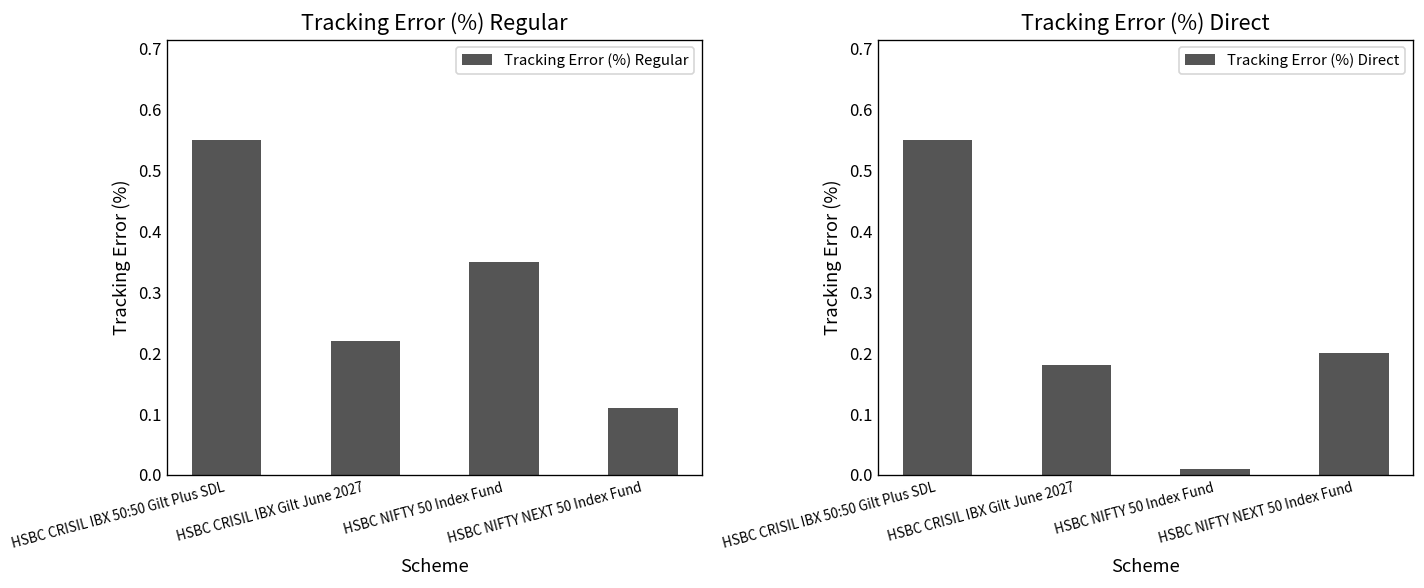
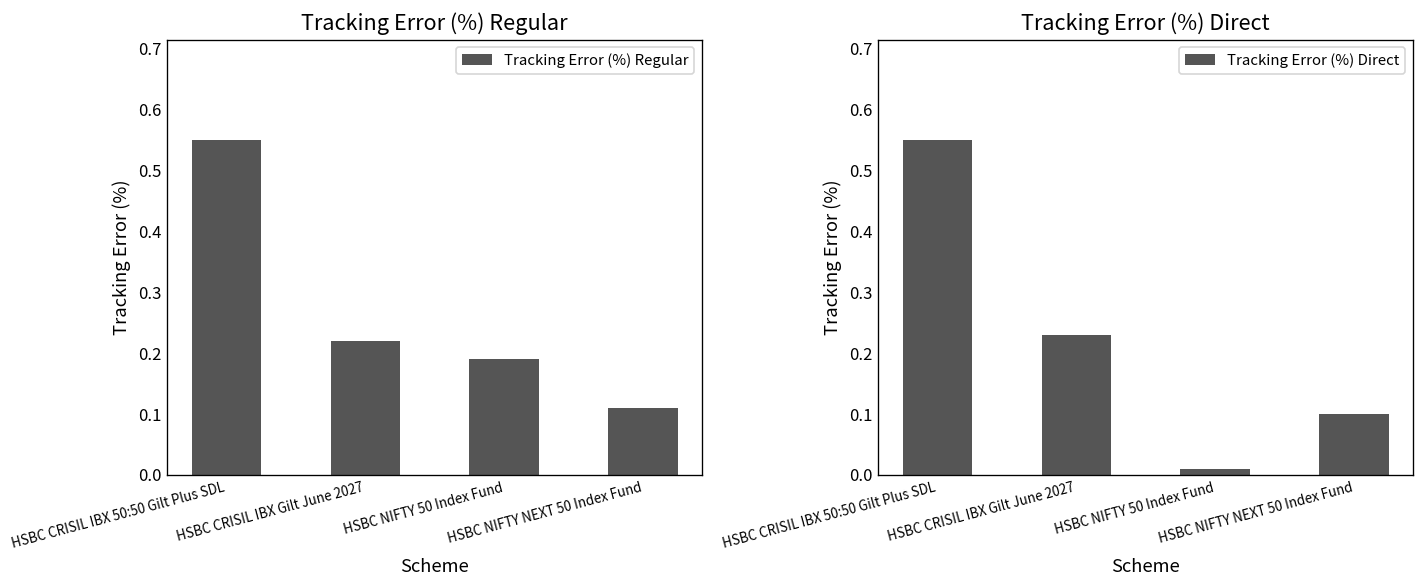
  {
    "Tracking Error (%) Regular": {
      "HSBC CRISIL IBX 50:50 Gilt Plus SDL": 0.55,
      "HSBC CRISIL IBX Gilt June 2027": 0.22,
-     "HSBC NIFTY 50 Index Fund": 0.35,
+     "HSBC NIFTY 50 Index Fund": 0.19,
      "HSBC NIFTY NEXT 50 Index Fund": 0.11
    },
    "Tracking Error (%) Direct": {
      "HSBC CRISIL IBX 50:50 Gilt Plus SDL": 0.55,
-     "HSBC CRISIL IBX Gilt June 2027": 0.18,
+     "HSBC CRISIL IBX Gilt June 2027": 0.23,
      "HSBC NIFTY 50 Index Fund": 0.01,
-     "HSBC NIFTY NEXT 50 Index Fund": 0.2
+     "HSBC NIFTY NEXT 50 Index Fund": 0.1
    }
  }
